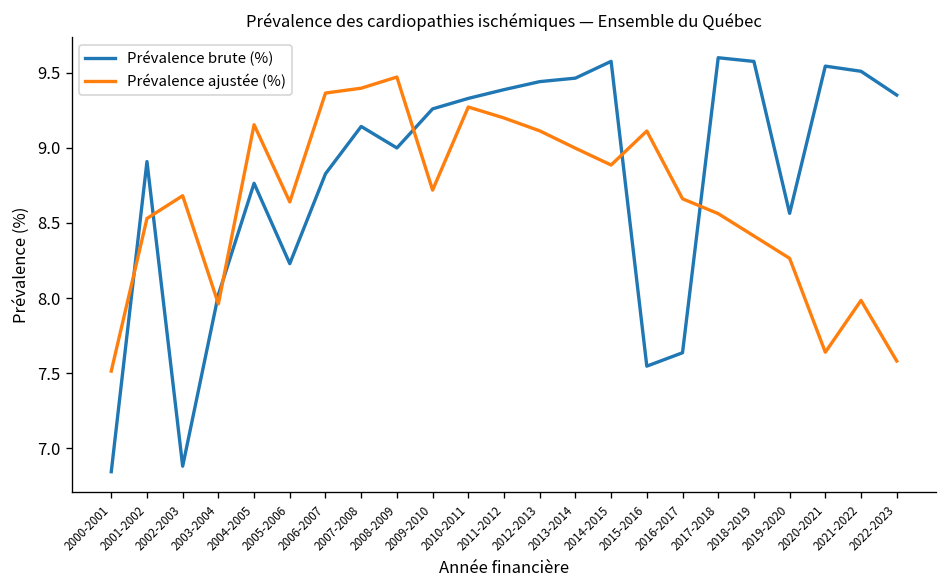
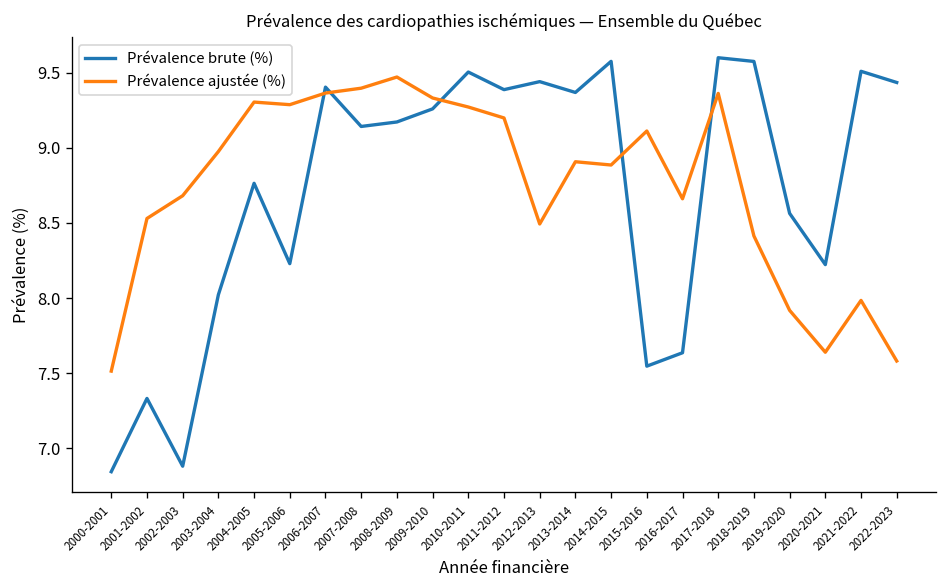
  {
    "Prévalence brute (%)": {
      "2000-2001": 6.84,
-     "2001-2002": 8.91,
+     "2001-2002": 7.33,
      "2002-2003": 6.88,
      "2003-2004": 8.02,
      "2004-2005": 8.76,
      "2005-2006": 8.23,
-     "2006-2007": 8.83,
+     "2006-2007": 9.41,
      "2007-2008": 9.14,
-     "2008-2009": 9.00,
+     "2008-2009": 9.17,
      "2009-2010": 9.26,
-     "2010-2011": 9.33,
+     "2010-2011": 9.51,
      "2011-2012": 9.39,
      "2012-2013": 9.44,
-     "2013-2014": 9.47,
+     "2013-2014": 9.37,
      "2014-2015": 9.58,
      "2015-2016": 7.55,
      "2016-2017": 7.64,
      "2017-2018": 9.60,
      "2018-2019": 9.58,
      "2019-2020": 8.56,
-     "2020-2021": 9.55,
+     "2020-2021": 8.22,
      "2021-2022": 9.51,
-     "2022-2023": 9.35
+     "2022-2023": 9.44
    },
    "Prévalence ajustée (%)": {
      "2000-2001": 7.51,
      "2001-2002": 8.53,
      "2002-2003": 8.68,
-     "2003-2004": 7.96,
-     "2004-2005": 9.15,
-     "2005-2006": 8.64,
+     "2003-2004": 8.98,
+     "2004-2005": 9.31,
+     "2005-2006": 9.29,
      "2006-2007": 9.37,
      "2007-2008": 9.40,
      "2008-2009": 9.47,
-     "2009-2010": 8.72,
+     "2009-2010": 9.33,
      "2010-2011": 9.27,
      "2011-2012": 9.20,
-     "2012-2013": 9.11,
-     "2013-2014": 9.00,
+     "2012-2013": 8.49,
+     "2013-2014": 8.91,
      "2014-2015": 8.89,
      "2015-2016": 9.11,
      "2016-2017": 8.66,
-     "2017-2018": 8.56,
+     "2017-2018": 9.36,
      "2018-2019": 8.41,
-     "2019-2020": 8.26,
+     "2019-2020": 7.92,
      "2020-2021": 7.64,
      "2021-2022": 7.98,
      "2022-2023": 7.58
    }
  }
